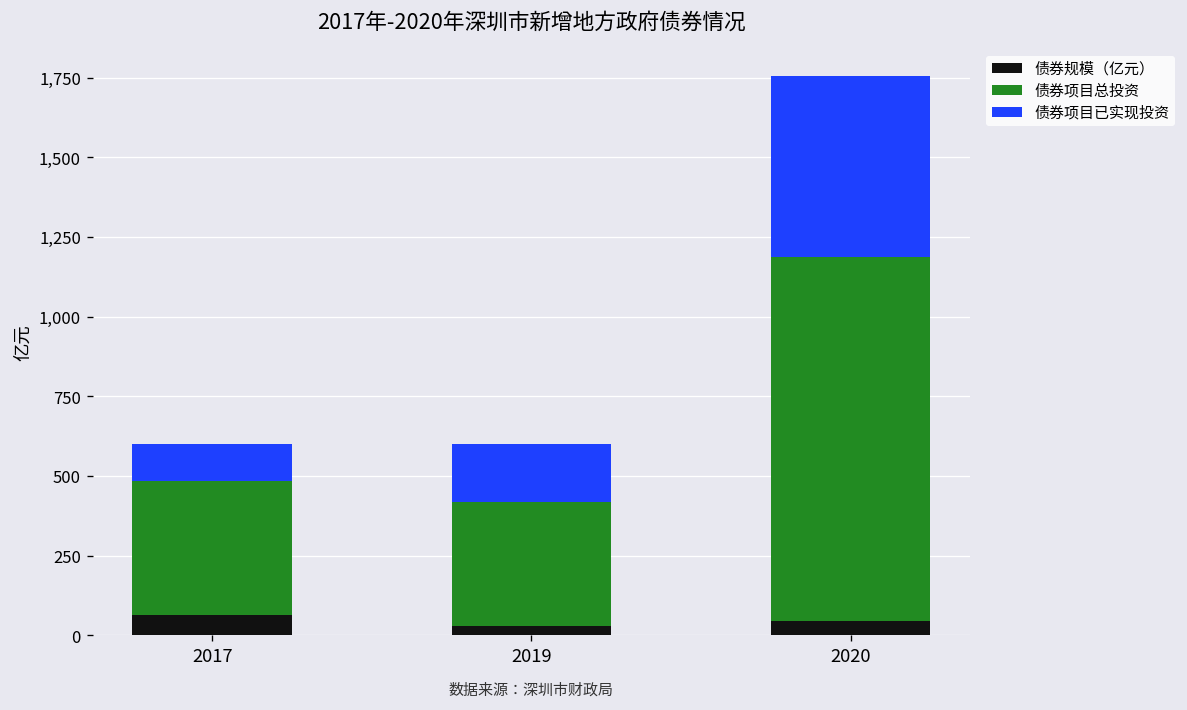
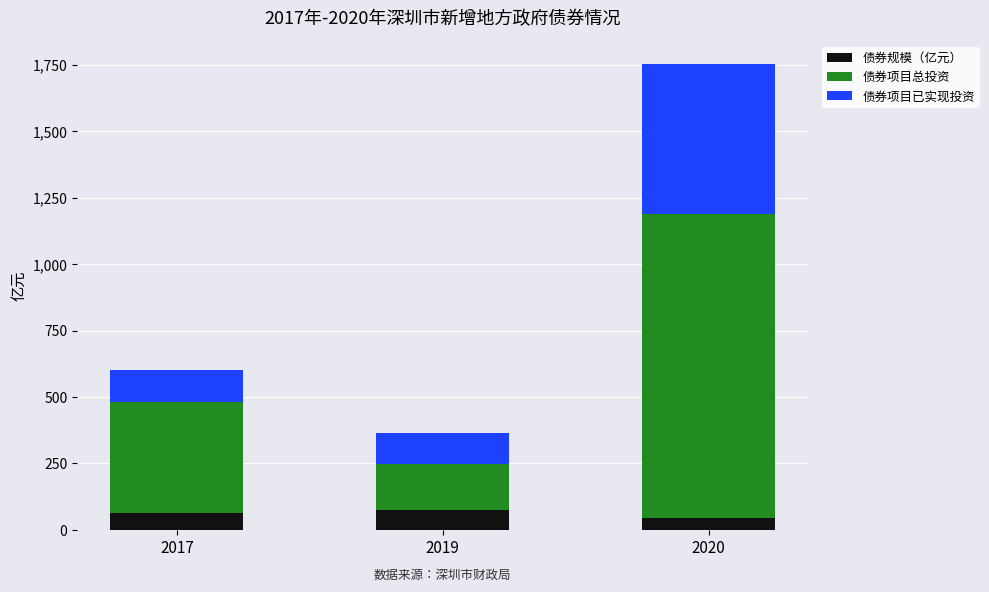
  {
    "债券规模（亿元）": {
      "2017": "60",
-     "2019": "30",
+     "2019": "70",
      "2020": "40"
    },
    "债券项目总投资": {
      "2017": "420",
-     "2019": "390",
+     "2019": "170",
      "2020": "1,140"
    },
    "债券项目已实现投资": {
      "2017": "120",
-     "2019": "180",
+     "2019": "120",
      "2020": "570"
    }
  }
